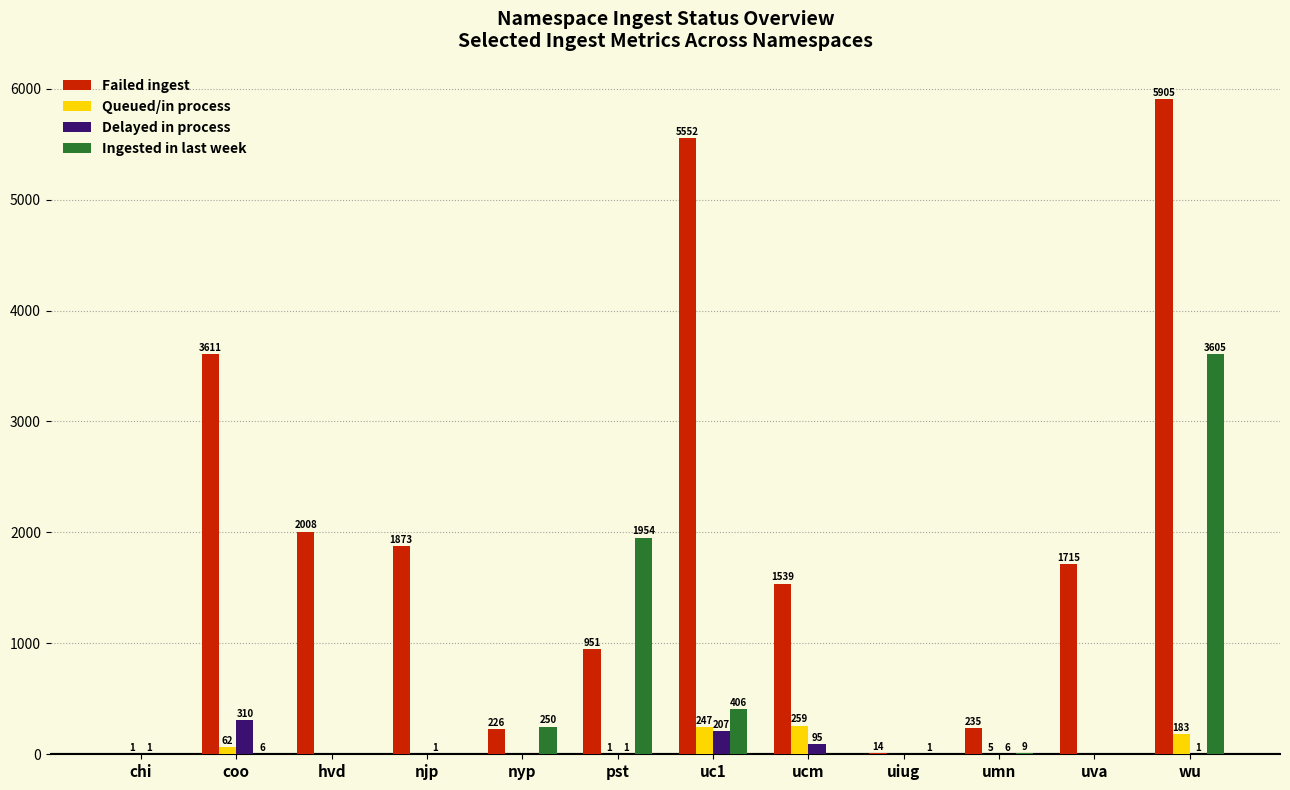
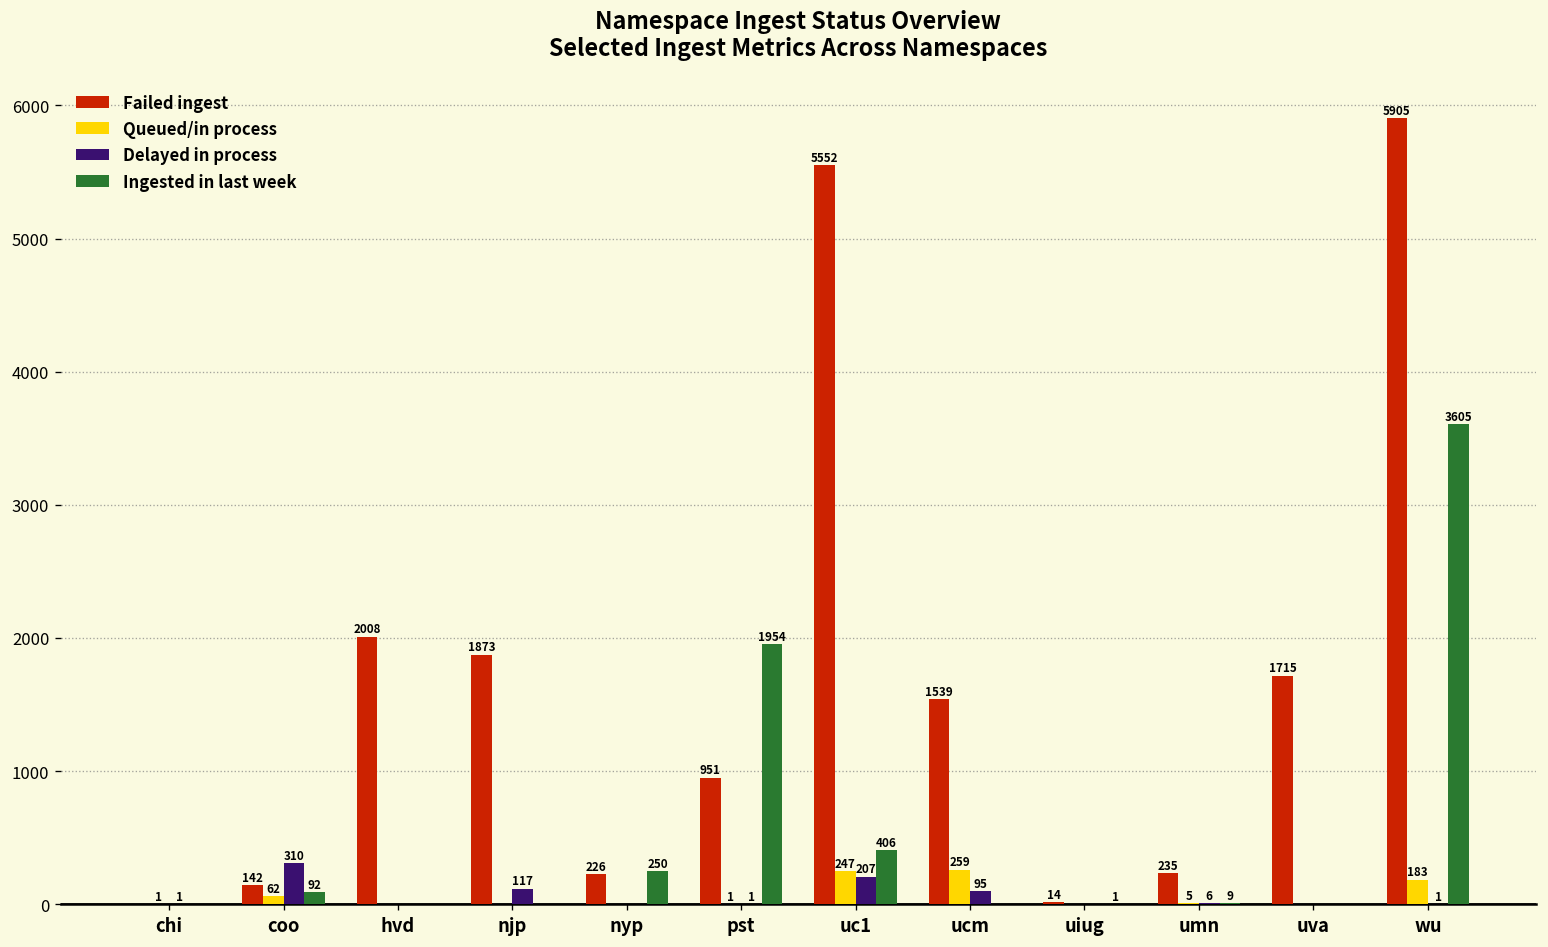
  {
    "Failed ingest": {
-     "coo": 3611,
+     "coo": 142,
      "hvd": 2008,
      "njp": 1873,
      "nyp": 226,
      "pst": 951,
      "uc1": 5552,
      "ucm": 1539,
      "uiug": 14,
      "umn": 235,
      "uva": 1715,
      "wu": 5905
    },
    "Queued/in process": {
      "chi": 1,
      "coo": 62,
      "pst": 1,
      "uc1": 247,
      "ucm": 259,
      "umn": 5,
      "wu": 183
    },
    "Delayed in process": {
      "chi": 1,
      "coo": 310,
-     "njp": 1,
+     "njp": 117,
      "pst": 1,
      "uc1": 207,
      "ucm": 95,
      "umn": 6,
      "wu": 1
    },
    "Ingested in last week": {
-     "coo": 6,
+     "coo": 92,
      "nyp": 250,
      "pst": 1954,
      "uc1": 406,
      "uiug": 1,
      "umn": 9,
      "wu": 3605
    }
  }
